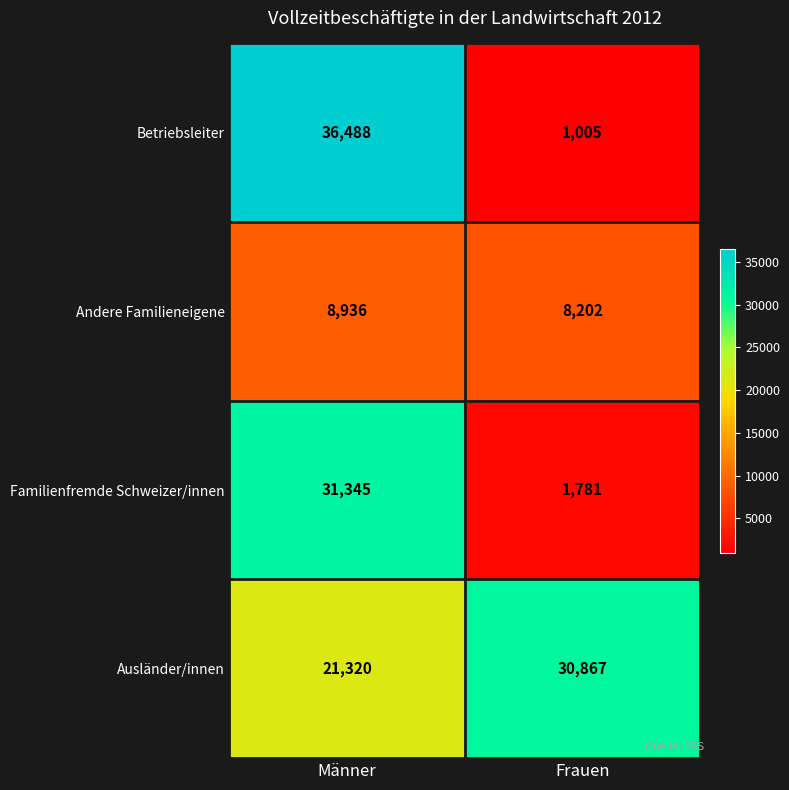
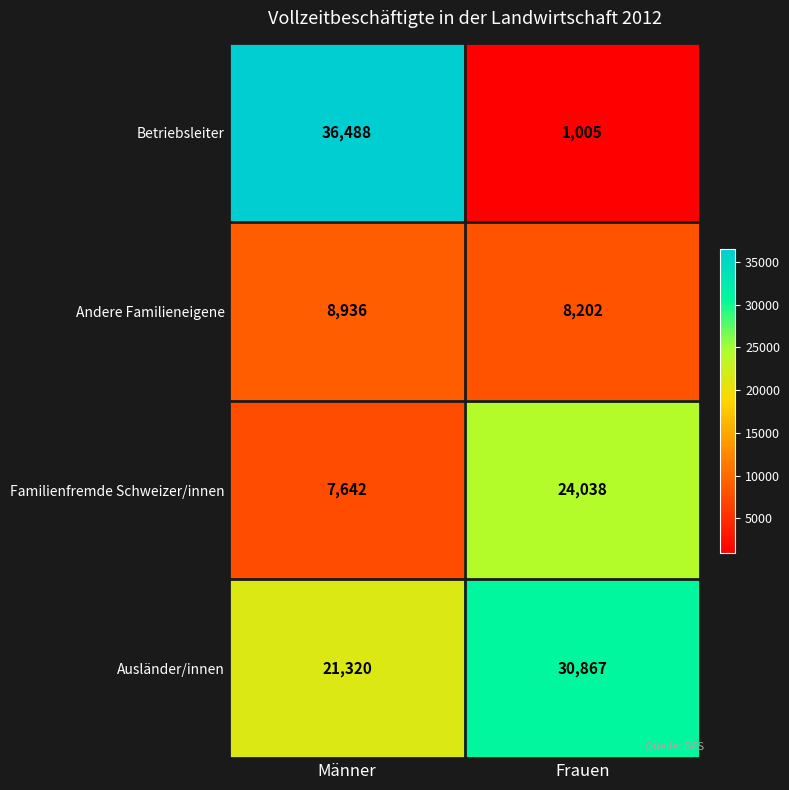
  {
    "Betriebsleiter": {
      "Männer": "36,488",
      "Frauen": "1,005"
    },
    "Andere Familieneigene": {
      "Männer": "8,936",
      "Frauen": "8,202"
    },
    "Familienfremde Schweizer/innen": {
-     "Männer": "31,345",
-     "Frauen": "1,781"
+     "Männer": "7,642",
+     "Frauen": "24,038"
    },
    "Ausländer/innen": {
      "Männer": "21,320"
    }
  }
